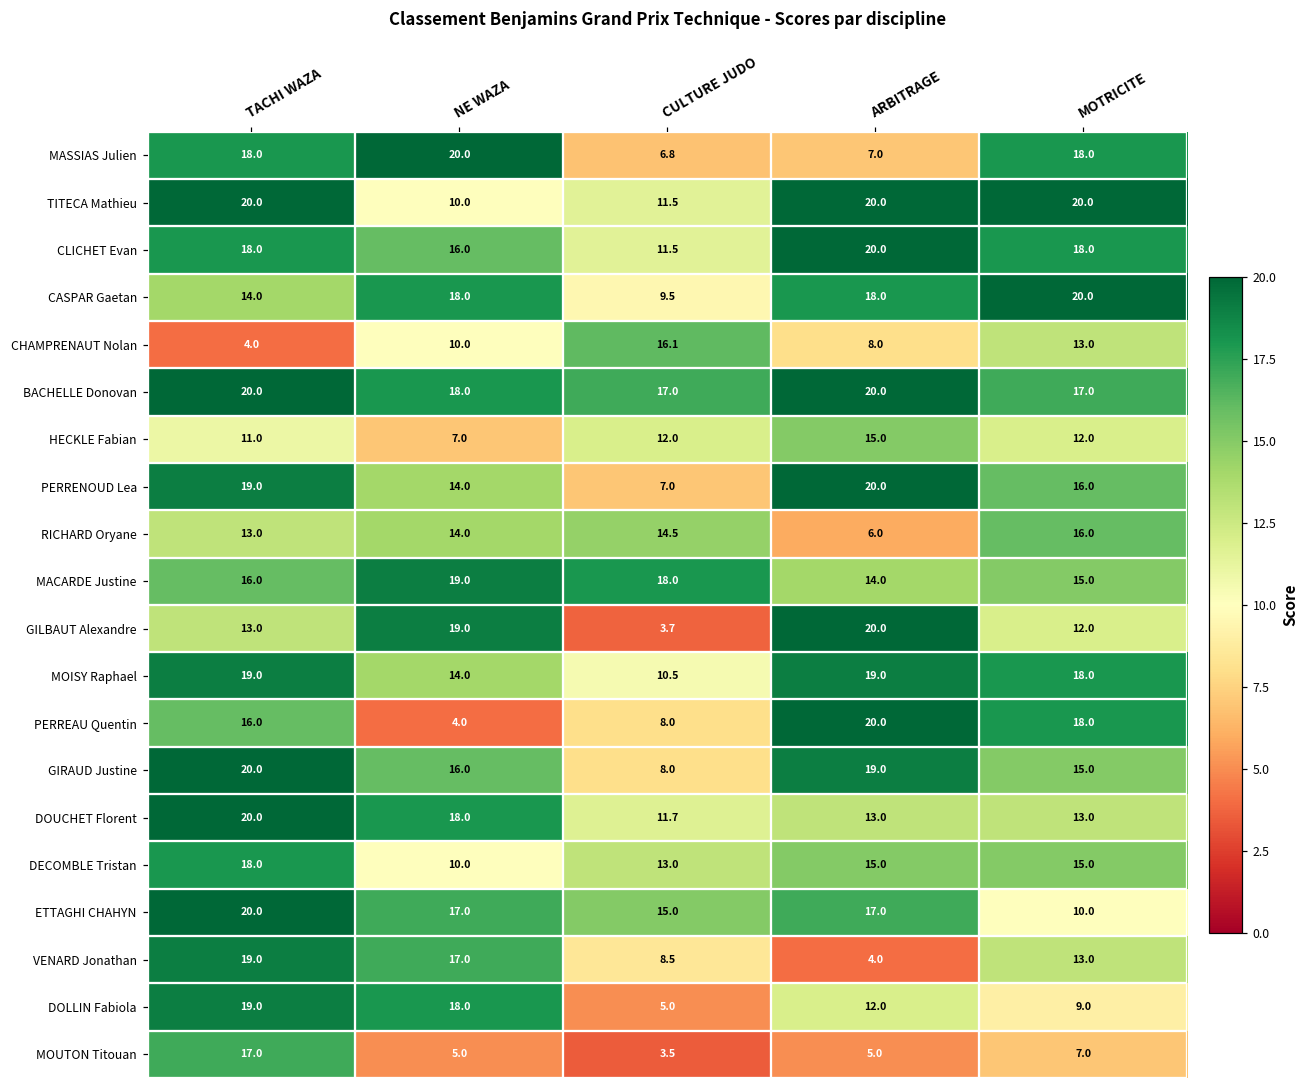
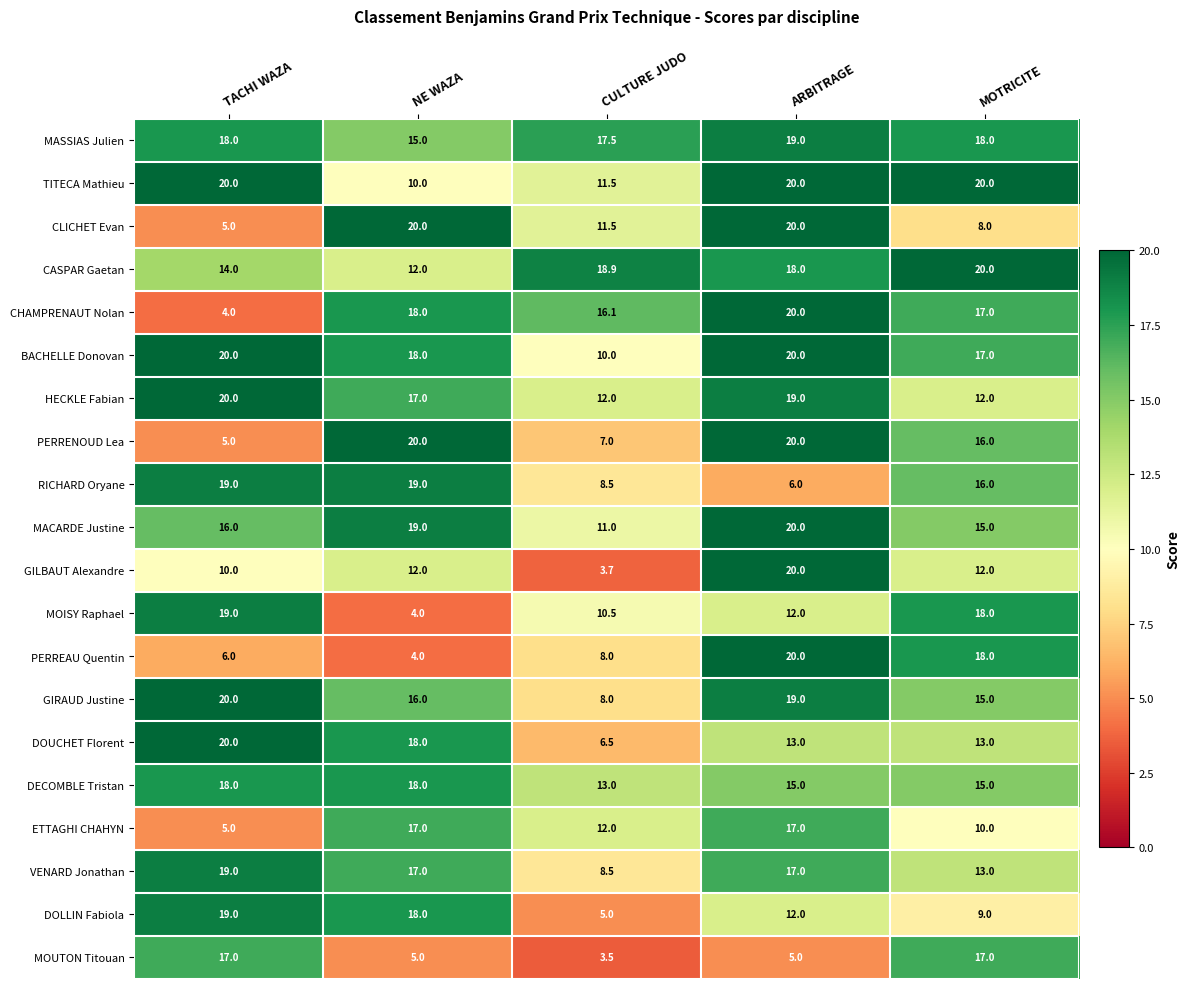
  {
    "MASSIAS Julien": {
      "TACHI WAZA": 18.0,
-     "NE WAZA": 20.0,
-     "CULTURE JUDO": 6.8,
-     "ARBITRAGE": 7.0,
+     "NE WAZA": 15.0,
+     "CULTURE JUDO": 17.5,
+     "ARBITRAGE": 19.0,
      "MOTRICITE": 18.0
    },
    "TITECA Mathieu": {
      "TACHI WAZA": 20.0,
      "NE WAZA": 10.0,
      "CULTURE JUDO": 11.5,
      "ARBITRAGE": 20.0,
      "MOTRICITE": 20.0
    },
    "CLICHET Evan": {
-     "TACHI WAZA": 18.0,
-     "NE WAZA": 16.0,
+     "TACHI WAZA": 5.0,
+     "NE WAZA": 20.0,
      "CULTURE JUDO": 11.5,
      "ARBITRAGE": 20.0,
-     "MOTRICITE": 18.0
+     "MOTRICITE": 8.0
    },
    "CASPAR Gaetan": {
      "TACHI WAZA": 14.0,
-     "NE WAZA": 18.0,
-     "CULTURE JUDO": 9.5,
+     "NE WAZA": 12.0,
+     "CULTURE JUDO": 18.9,
      "ARBITRAGE": 18.0,
      "MOTRICITE": 20.0
    },
    "CHAMPRENAUT Nolan": {
      "TACHI WAZA": 4.0,
-     "NE WAZA": 10.0,
+     "NE WAZA": 18.0,
      "CULTURE JUDO": 16.1,
-     "ARBITRAGE": 8.0,
-     "MOTRICITE": 13.0
+     "ARBITRAGE": 20.0,
+     "MOTRICITE": 17.0
    },
    "BACHELLE Donovan": {
      "TACHI WAZA": 20.0,
      "NE WAZA": 18.0,
-     "CULTURE JUDO": 17.0,
+     "CULTURE JUDO": 10.0,
      "ARBITRAGE": 20.0,
      "MOTRICITE": 17.0
    },
    "HECKLE Fabian": {
-     "TACHI WAZA": 11.0,
-     "NE WAZA": 7.0,
+     "TACHI WAZA": 20.0,
+     "NE WAZA": 17.0,
      "CULTURE JUDO": 12.0,
-     "ARBITRAGE": 15.0,
+     "ARBITRAGE": 19.0,
      "MOTRICITE": 12.0
    },
    "PERRENOUD Lea": {
-     "TACHI WAZA": 19.0,
-     "NE WAZA": 14.0,
+     "TACHI WAZA": 5.0,
+     "NE WAZA": 20.0,
      "CULTURE JUDO": 7.0,
      "ARBITRAGE": 20.0,
      "MOTRICITE": 16.0
    },
    "RICHARD Oryane": {
-     "TACHI WAZA": 13.0,
-     "NE WAZA": 14.0,
-     "CULTURE JUDO": 14.5,
+     "TACHI WAZA": 19.0,
+     "NE WAZA": 19.0,
+     "CULTURE JUDO": 8.5,
      "ARBITRAGE": 6.0,
      "MOTRICITE": 16.0
    },
    "MACARDE Justine": {
      "TACHI WAZA": 16.0,
      "NE WAZA": 19.0,
-     "CULTURE JUDO": 18.0,
-     "ARBITRAGE": 14.0,
+     "CULTURE JUDO": 11.0,
+     "ARBITRAGE": 20.0,
      "MOTRICITE": 15.0
    },
    "GILBAUT Alexandre": {
-     "TACHI WAZA": 13.0,
-     "NE WAZA": 19.0,
+     "TACHI WAZA": 10.0,
+     "NE WAZA": 12.0,
      "CULTURE JUDO": 3.7,
      "ARBITRAGE": 20.0,
      "MOTRICITE": 12.0
    },
    "MOISY Raphael": {
      "TACHI WAZA": 19.0,
-     "NE WAZA": 14.0,
+     "NE WAZA": 4.0,
      "CULTURE JUDO": 10.5,
-     "ARBITRAGE": 19.0,
+     "ARBITRAGE": 12.0,
      "MOTRICITE": 18.0
    },
    "PERREAU Quentin": {
-     "TACHI WAZA": 16.0,
+     "TACHI WAZA": 6.0,
      "NE WAZA": 4.0,
      "CULTURE JUDO": 8.0,
      "ARBITRAGE": 20.0,
      "MOTRICITE": 18.0
    },
    "GIRAUD Justine": {
      "TACHI WAZA": 20.0,
      "NE WAZA": 16.0,
      "CULTURE JUDO": 8.0,
      "ARBITRAGE": 19.0,
      "MOTRICITE": 15.0
    },
    "DOUCHET Florent": {
      "TACHI WAZA": 20.0,
      "NE WAZA": 18.0,
-     "CULTURE JUDO": 11.7,
+     "CULTURE JUDO": 6.5,
      "ARBITRAGE": 13.0,
      "MOTRICITE": 13.0
    },
    "DECOMBLE Tristan": {
      "TACHI WAZA": 18.0,
-     "NE WAZA": 10.0,
+     "NE WAZA": 18.0,
      "CULTURE JUDO": 13.0,
      "ARBITRAGE": 15.0,
      "MOTRICITE": 15.0
    },
    "ETTAGHI CHAHYN": {
-     "TACHI WAZA": 20.0,
+     "TACHI WAZA": 5.0,
      "NE WAZA": 17.0,
-     "CULTURE JUDO": 15.0,
+     "CULTURE JUDO": 12.0,
      "ARBITRAGE": 17.0,
      "MOTRICITE": 10.0
    },
    "VENARD Jonathan": {
      "TACHI WAZA": 19.0,
      "NE WAZA": 17.0,
      "CULTURE JUDO": 8.5,
-     "ARBITRAGE": 4.0,
+     "ARBITRAGE": 17.0,
      "MOTRICITE": 13.0
    },
    "DOLLIN Fabiola": {
      "TACHI WAZA": 19.0,
      "NE WAZA": 18.0,
      "CULTURE JUDO": 5.0,
      "ARBITRAGE": 12.0,
      "MOTRICITE": 9.0
    },
    "MOUTON Titouan": {
      "TACHI WAZA": 17.0,
      "NE WAZA": 5.0,
      "CULTURE JUDO": 3.5,
      "ARBITRAGE": 5.0,
-     "MOTRICITE": 7.0
+     "MOTRICITE": 17.0
    }
  }
